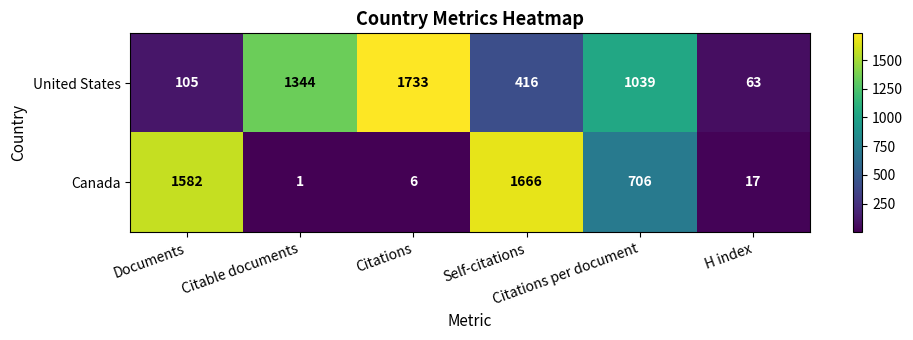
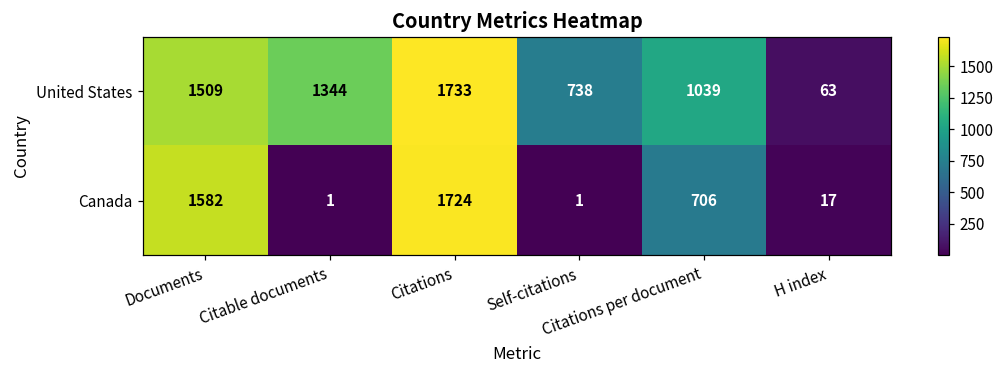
  {
    "United States": {
-     "Documents": 105,
+     "Documents": 1509,
      "Citable documents": 1344,
      "Citations": 1733,
-     "Self-citations": 416,
+     "Self-citations": 738,
      "Citations per document": 1039,
      "H index": 63
    },
    "Canada": {
      "Documents": 1582,
      "Citable documents": 1,
-     "Citations": 6,
-     "Self-citations": 1666,
+     "Citations": 1724,
+     "Self-citations": 1,
      "Citations per document": 706,
      "H index": 17
    }
  }
